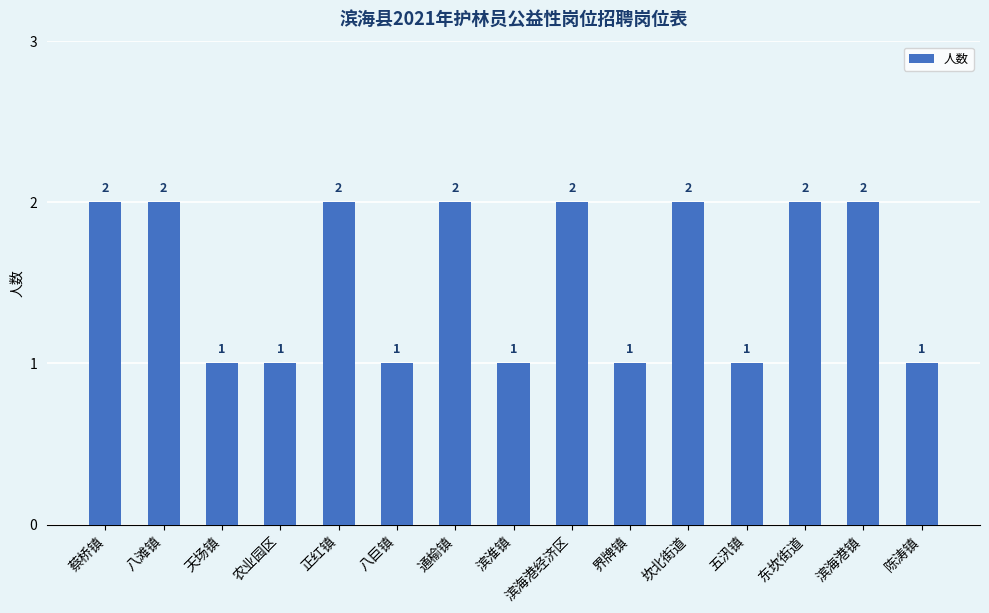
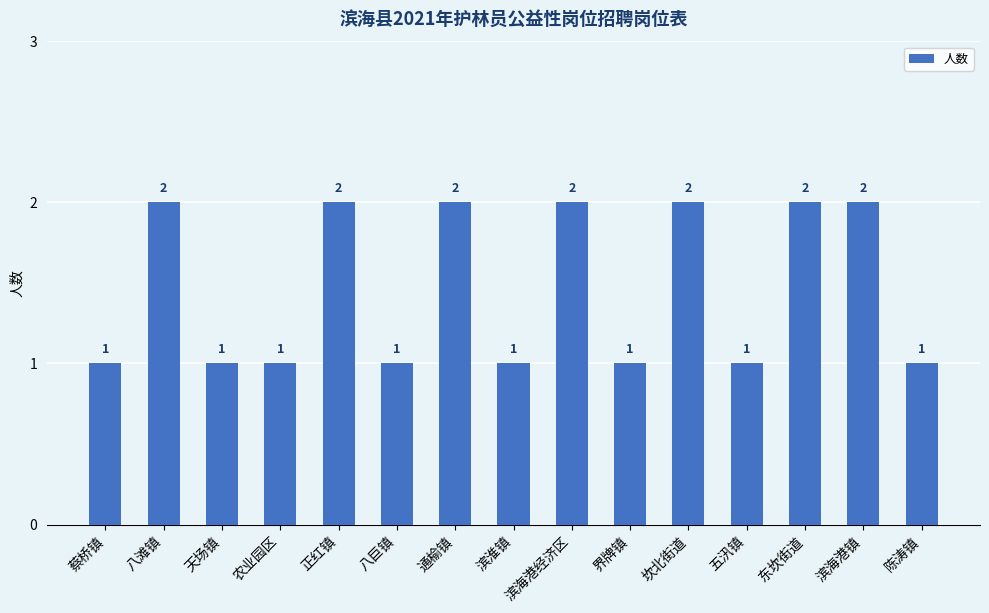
  {
-   "蔡桥镇": 2,
+   "蔡桥镇": 1,
    "八滩镇": 2,
    "天场镇": 1,
    "农业园区": 1,
    "正红镇": 2,
    "八巨镇": 1,
    "通榆镇": 2,
    "滨淮镇": 1,
    "滨海港经济区": 2,
    "界牌镇": 1,
    "坎北街道": 2,
    "五汛镇": 1,
    "东坎街道": 2,
    "滨海港镇": 2,
    "陈涛镇": 1
  }
